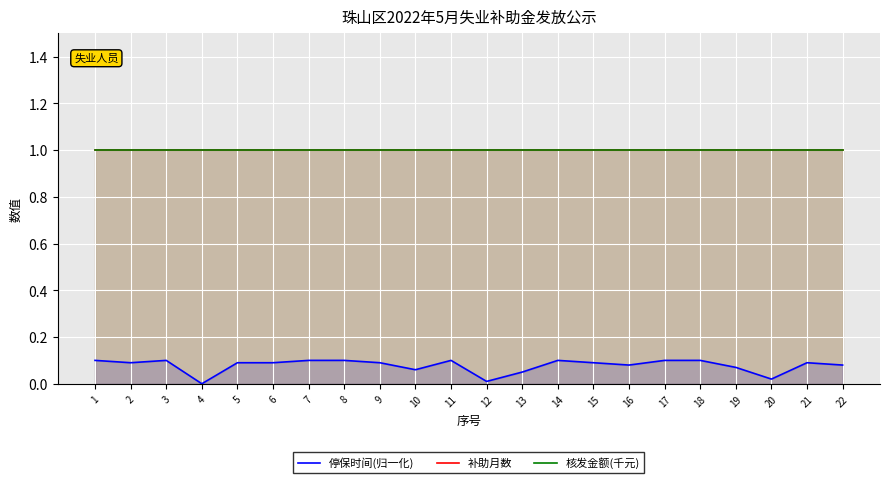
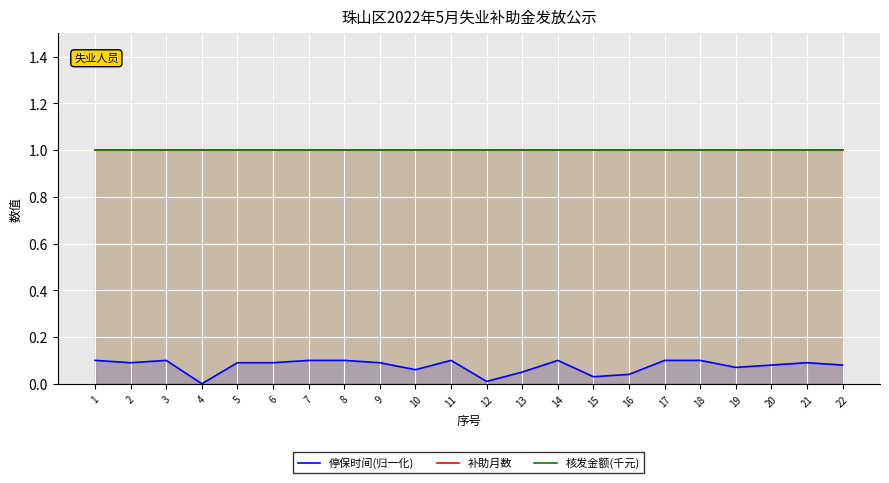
  {
    "停保时间(归一化)": {
      "1": 0.10,
      "2": 0.09,
      "3": 0.10,
      "4": 0.00,
      "5": 0.09,
      "6": 0.09,
      "7": 0.10,
      "8": 0.10,
      "9": 0.09,
      "10": 0.06,
      "11": 0.10,
      "12": 0.01,
      "13": 0.05,
      "14": 0.10,
-     "15": 0.09,
-     "16": 0.08,
+     "15": 0.03,
+     "16": 0.04,
      "17": 0.10,
      "18": 0.10,
      "19": 0.07,
-     "20": 0.02,
+     "20": 0.08,
      "21": 0.09,
      "22": 0.08
    },
    "核发金额(千元)": {
      "1": 1.00,
      "2": 1.00,
      "3": 1.00,
      "4": 1.00,
      "5": 1.00,
      "6": 1.00,
      "7": 1.00,
      "8": 1.00,
      "9": 1.00,
      "10": 1.00,
      "11": 1.00,
      "12": 1.00,
      "13": 1.00,
      "14": 1.00,
      "15": 1.00,
      "16": 1.00,
      "17": 1.00,
      "18": 1.00,
      "19": 1.00,
      "20": 1.00,
      "21": 1.00,
      "22": 1.00
    }
  }
